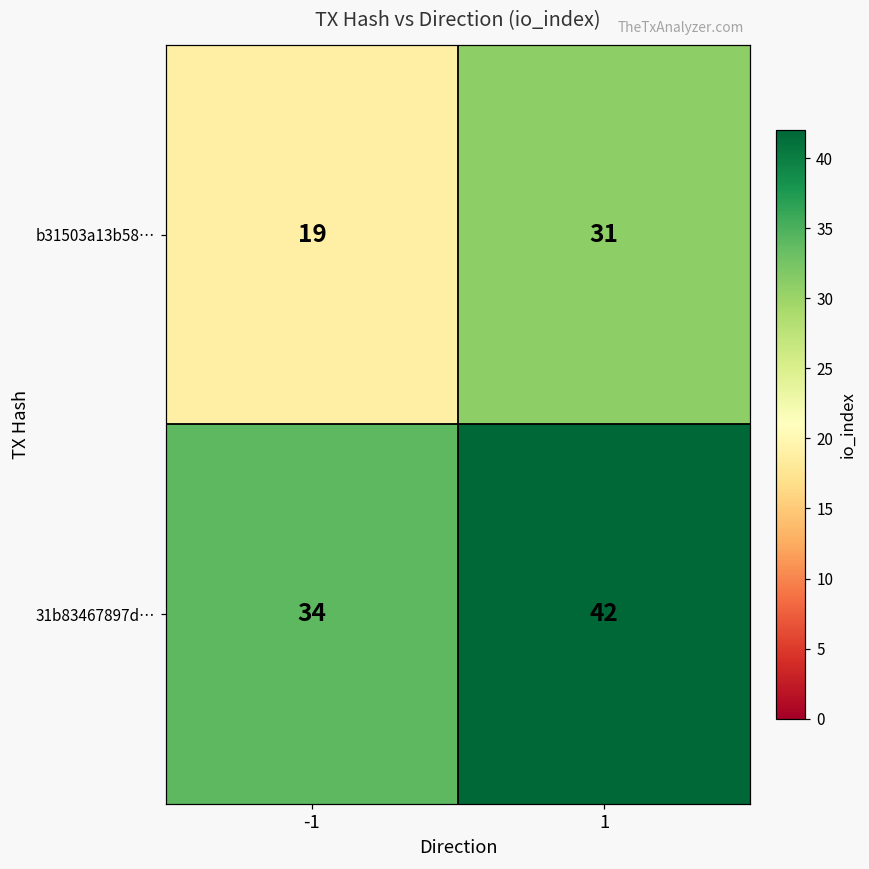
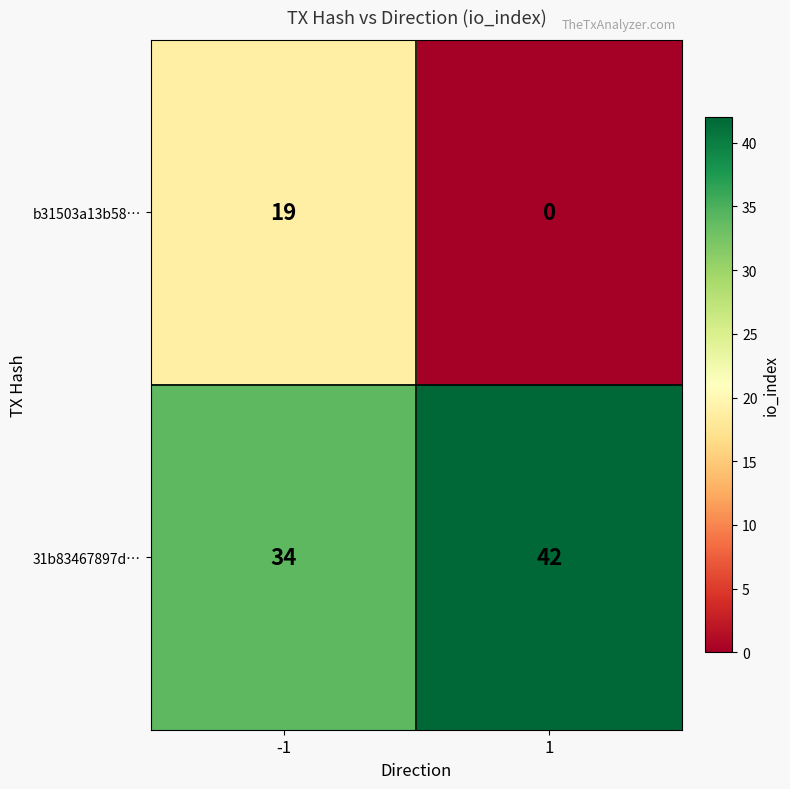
  {
    "b31503a13b58…": {
      "-1": 19,
-     "1": 31
+     "1": 0
    },
    "31b83467897d…": {
      "-1": 34,
      "1": 42
    }
  }
